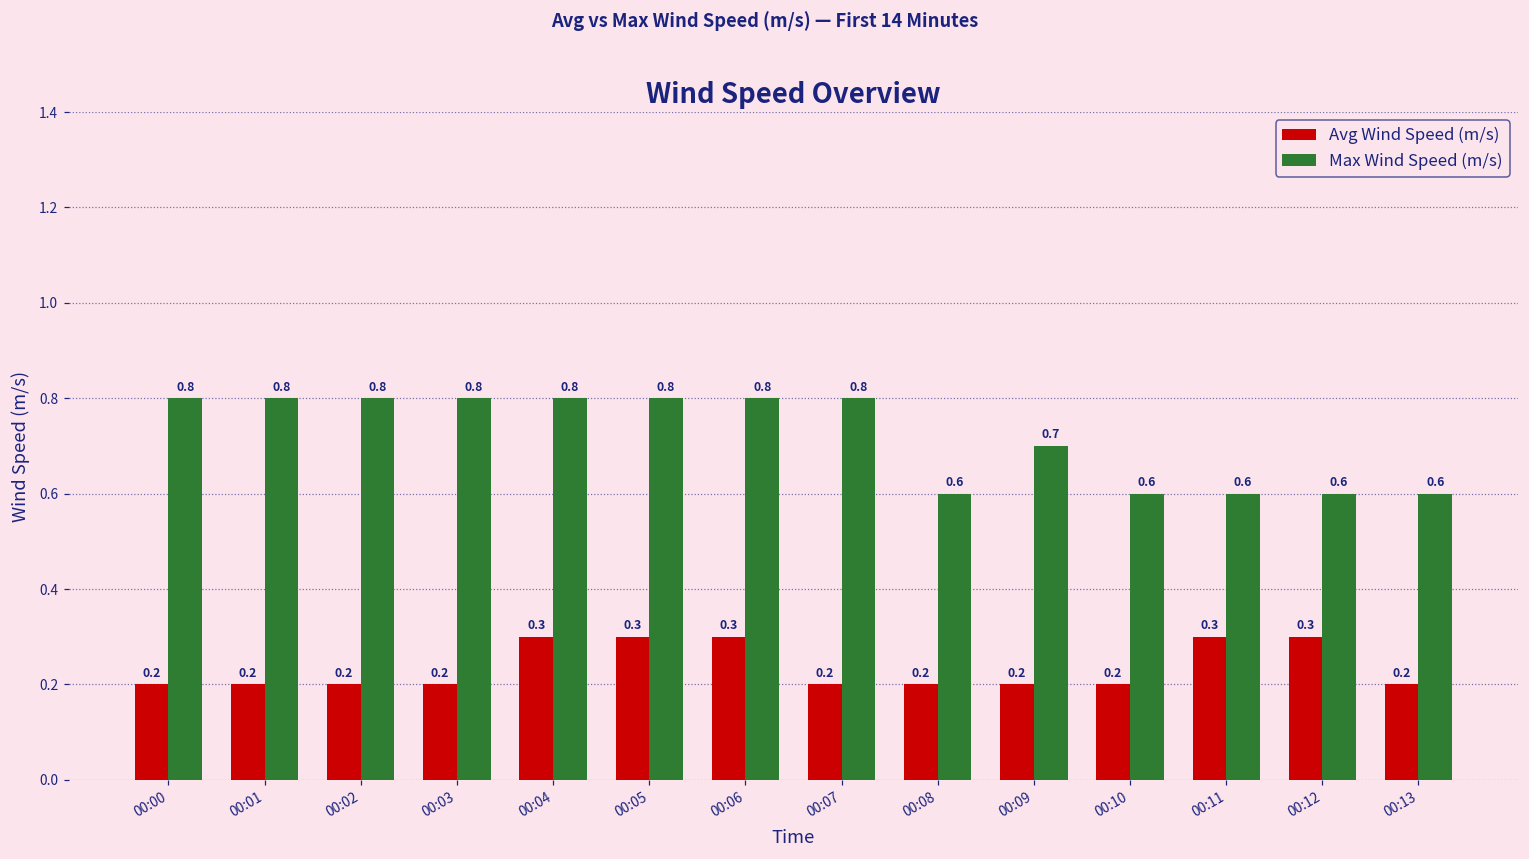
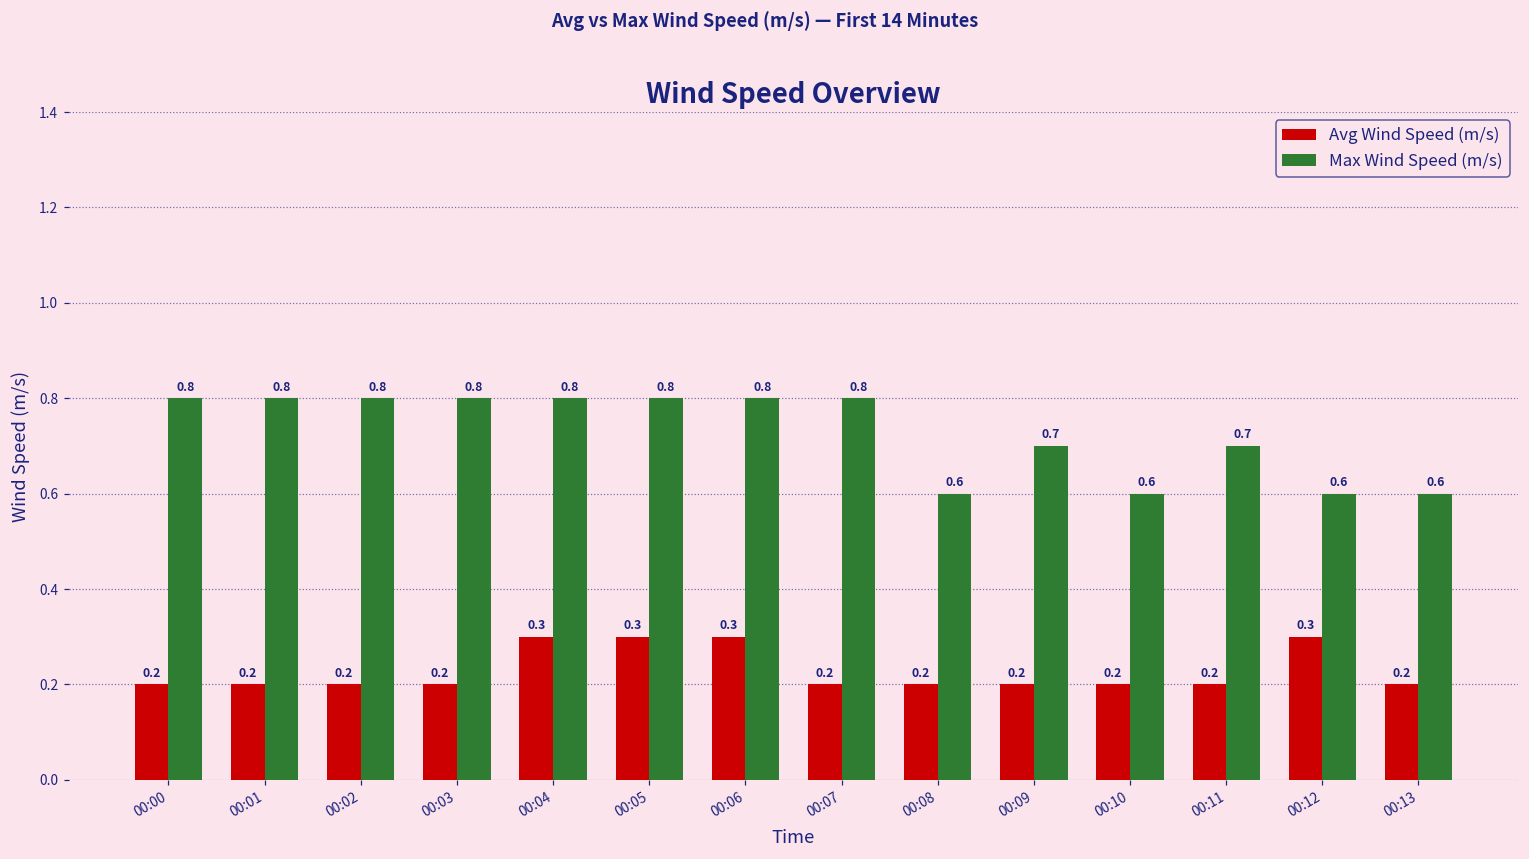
  {
    "Avg Wind Speed (m/s)": {
      "00:00": 0.2,
      "00:01": 0.2,
      "00:02": 0.2,
      "00:03": 0.2,
      "00:04": 0.3,
      "00:05": 0.3,
      "00:06": 0.3,
      "00:07": 0.2,
      "00:08": 0.2,
      "00:09": 0.2,
      "00:10": 0.2,
-     "00:11": 0.3,
+     "00:11": 0.2,
      "00:12": 0.3,
      "00:13": 0.2
    },
    "Max Wind Speed (m/s)": {
      "00:00": 0.8,
      "00:01": 0.8,
      "00:02": 0.8,
      "00:03": 0.8,
      "00:04": 0.8,
      "00:05": 0.8,
      "00:06": 0.8,
      "00:07": 0.8,
      "00:08": 0.6,
      "00:09": 0.7,
      "00:10": 0.6,
-     "00:11": 0.6,
+     "00:11": 0.7,
      "00:12": 0.6,
      "00:13": 0.6
    }
  }
